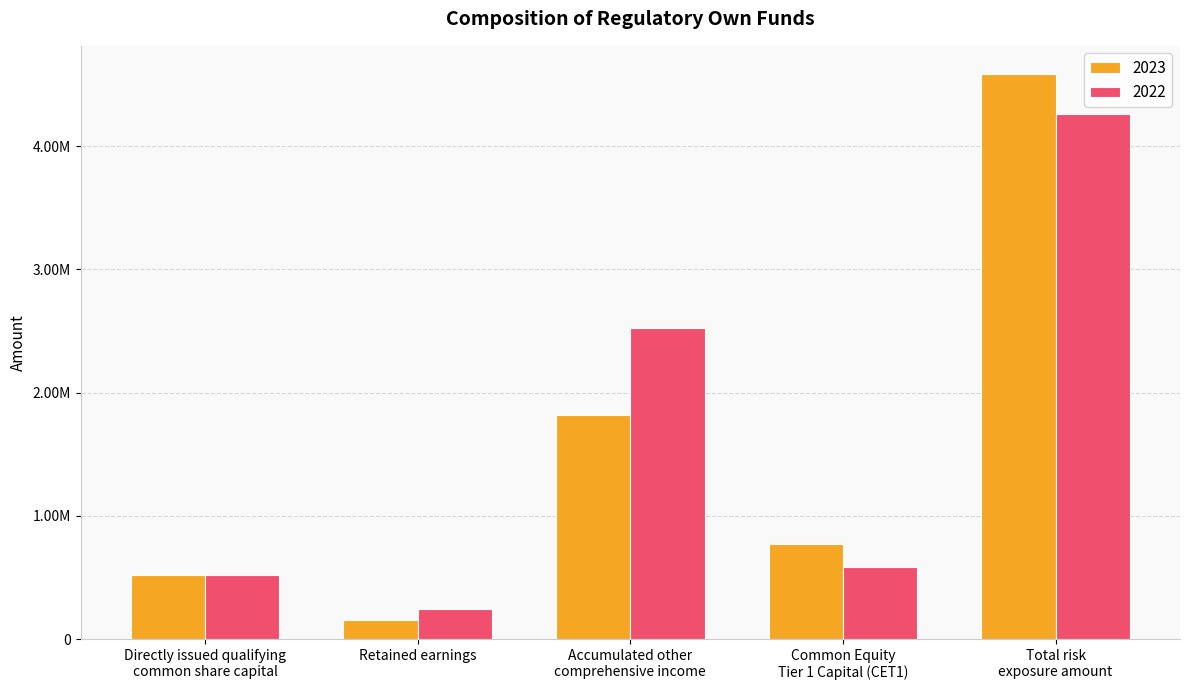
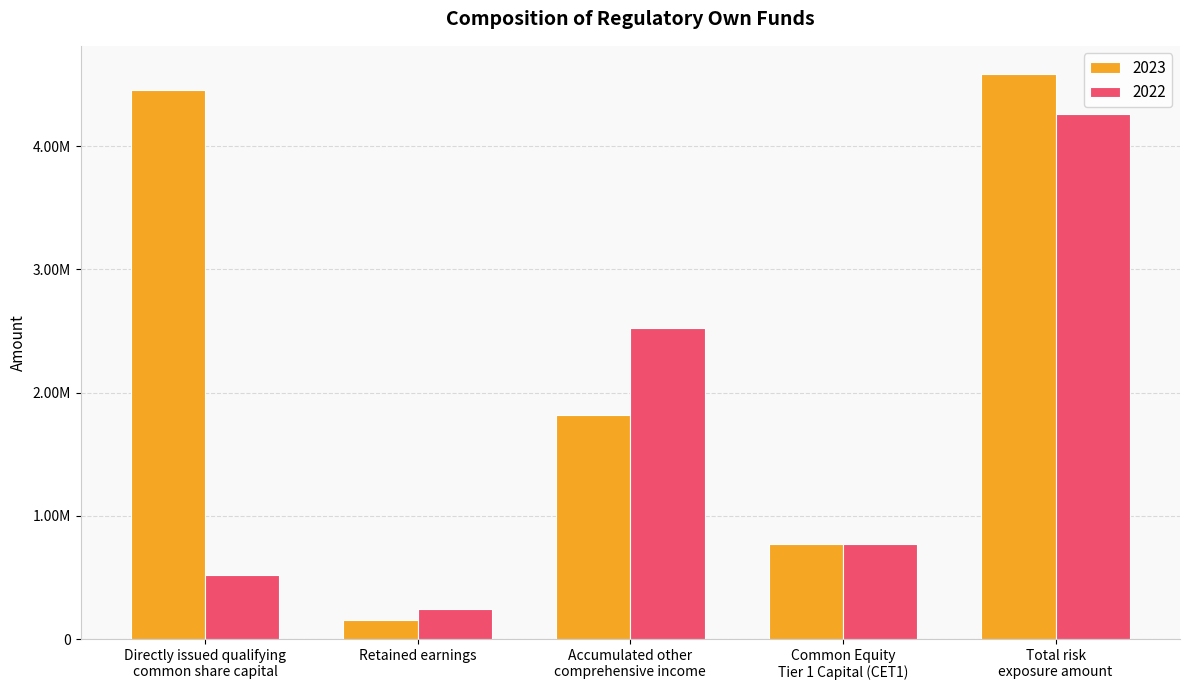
  {
    "2023": {
-     "Directly issued qualifying common share capital": 520000,
+     "Directly issued qualifying common share capital": 4450000,
      "Retained earnings": 150000,
      "Accumulated other comprehensive income": 1820000,
      "Common Equity Tier 1 Capital (CET1)": 770000,
      "Total risk exposure amount": 4580000
    },
    "2022": {
      "Directly issued qualifying common share capital": 520000,
      "Retained earnings": 250000,
      "Accumulated other comprehensive income": 2520000,
-     "Common Equity Tier 1 Capital (CET1)": 580000,
+     "Common Equity Tier 1 Capital (CET1)": 780000,
      "Total risk exposure amount": 4260000
    }
  }
